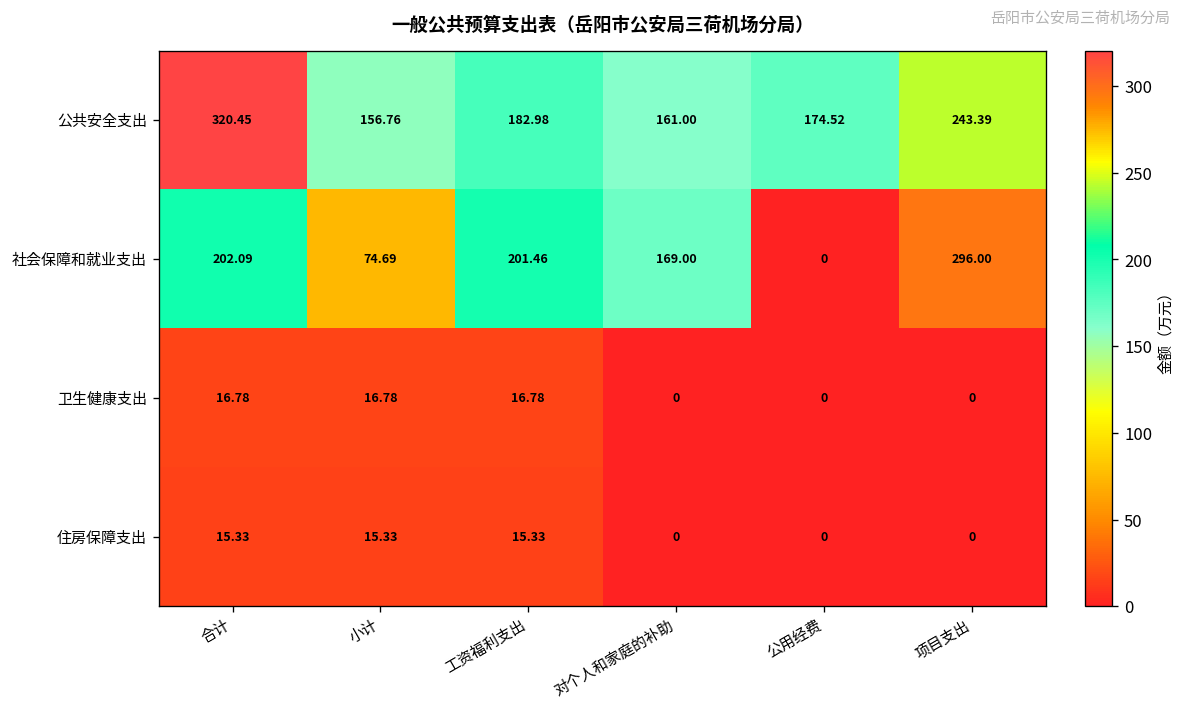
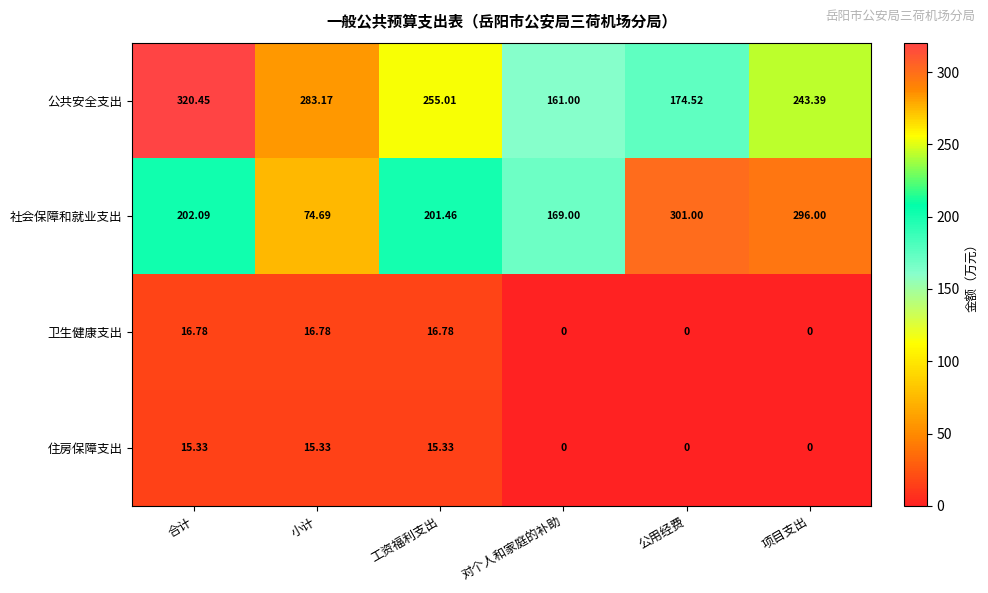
  {
    "公共安全支出": {
      "合计": 320.45,
-     "小计": 156.76,
-     "工资福利支出": 182.98,
+     "小计": 283.17,
+     "工资福利支出": 255.01,
      "对个人和家庭的补助": 161.00,
      "公用经费": 174.52,
      "项目支出": 243.39
    },
    "社会保障和就业支出": {
      "合计": 202.09,
      "小计": 74.69,
      "工资福利支出": 201.46,
      "对个人和家庭的补助": 169.00,
-     "公用经费": 0,
+     "公用经费": 301.00,
      "项目支出": 296.00
    },
    "卫生健康支出": {
      "合计": 16.78,
      "小计": 16.78,
      "工资福利支出": 16.78,
      "对个人和家庭的补助": 0,
      "公用经费": 0,
      "项目支出": 0
    },
    "住房保障支出": {
      "合计": 15.33,
      "小计": 15.33,
      "工资福利支出": 15.33,
      "对个人和家庭的补助": 0,
      "公用经费": 0,
      "项目支出": 0
    }
  }
